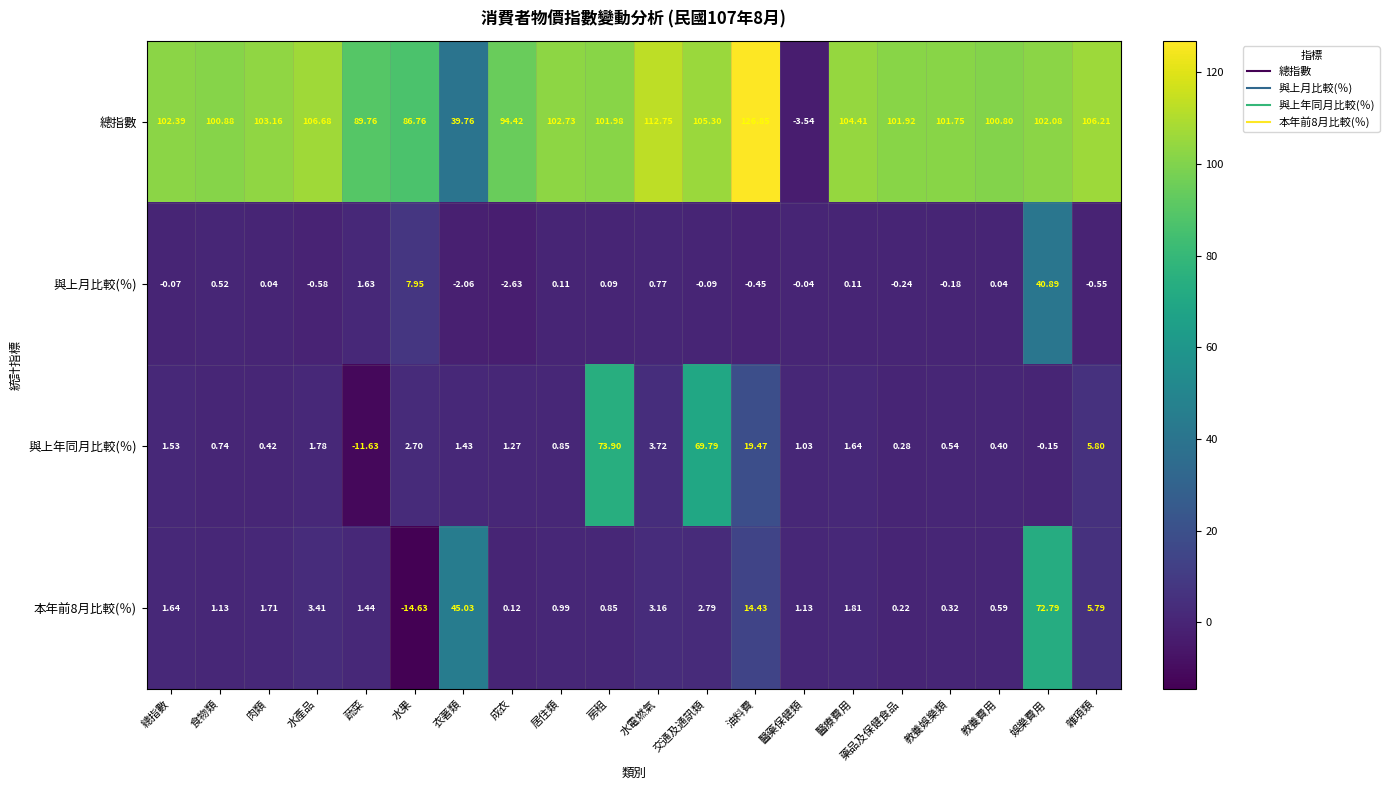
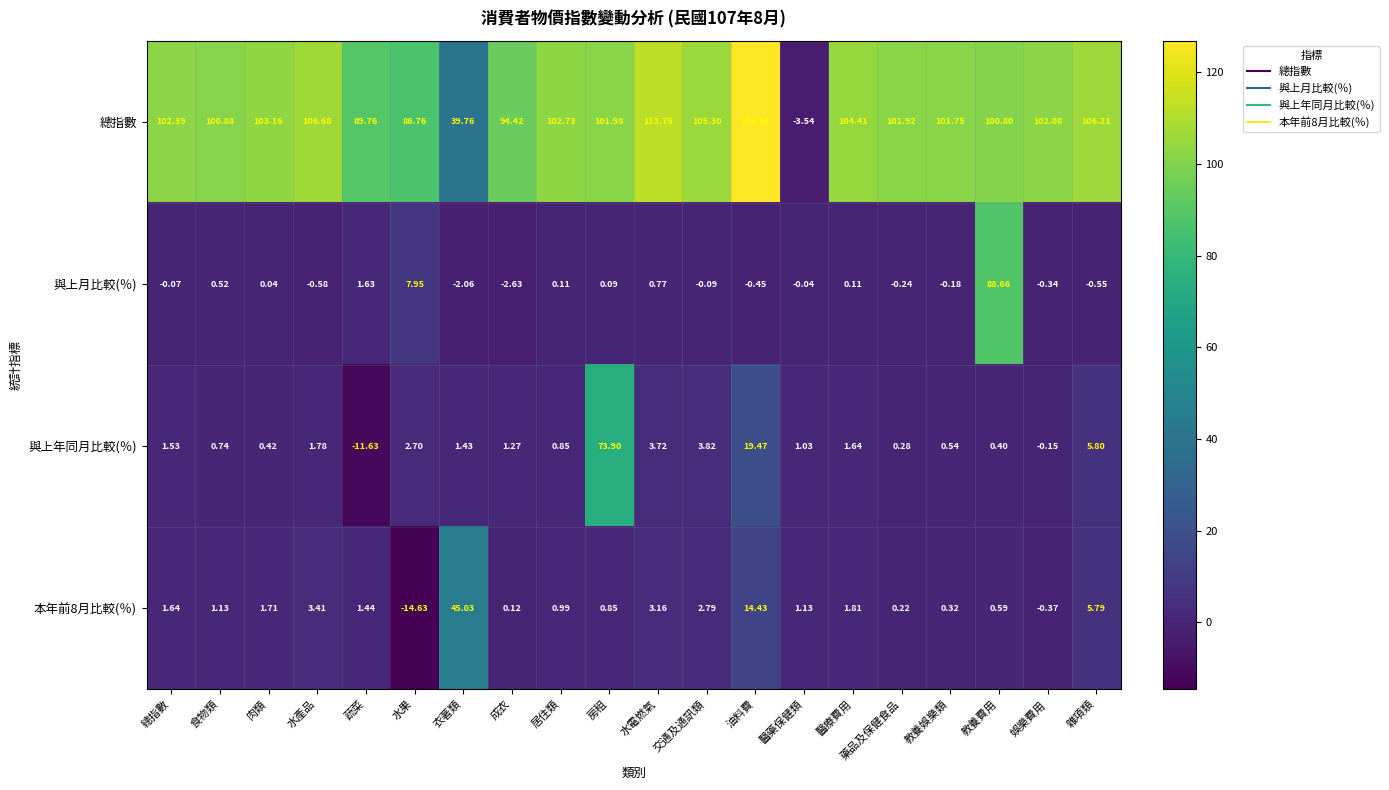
  {
    "總指數": {
      "總指數": 102.39,
      "食物類": 100.88,
      "肉類": 103.16,
      "水產品": 106.68,
      "蔬菜": 89.76,
      "水果": 86.76,
      "衣著類": 39.76,
      "成衣": 94.42,
      "居住類": 102.73,
      "房租": 101.98,
      "水電燃氣": 112.75,
      "交通及通訊類": 105.30,
      "醫藥保健類": -3.54,
      "醫療費用": 104.41,
      "藥品及保健食品": 101.92,
      "教養娛樂類": 101.75,
      "教養費用": 100.80,
      "娛樂費用": 102.08,
      "雜項類": 106.21
    },
    "與上月比較(％)": {
      "總指數": -0.07,
      "食物類": 0.52,
      "肉類": 0.04,
      "水產品": -0.58,
      "蔬菜": 1.63,
      "水果": 7.95,
      "衣著類": -2.06,
      "成衣": -2.63,
      "居住類": 0.11,
      "房租": 0.09,
      "水電燃氣": 0.77,
      "交通及通訊類": -0.09,
      "油料費": -0.45,
      "醫藥保健類": -0.04,
      "醫療費用": 0.11,
      "藥品及保健食品": -0.24,
      "教養娛樂類": -0.18,
-     "教養費用": 0.04,
-     "娛樂費用": 40.89,
+     "教養費用": 88.66,
+     "娛樂費用": -0.34,
      "雜項類": -0.55
    },
    "與上年同月比較(％)": {
      "總指數": 1.53,
      "食物類": 0.74,
      "肉類": 0.42,
      "水產品": 1.78,
      "蔬菜": -11.63,
      "水果": 2.70,
      "衣著類": 1.43,
      "成衣": 1.27,
      "居住類": 0.85,
      "房租": 73.90,
      "水電燃氣": 3.72,
-     "交通及通訊類": 69.79,
+     "交通及通訊類": 3.82,
      "油料費": 19.47,
      "醫藥保健類": 1.03,
      "醫療費用": 1.64,
      "藥品及保健食品": 0.28,
      "教養娛樂類": 0.54,
      "教養費用": 0.40,
      "娛樂費用": -0.15,
      "雜項類": 5.80
    },
    "本年前8月比較(％)": {
      "總指數": 1.64,
      "食物類": 1.13,
      "肉類": 1.71,
      "水產品": 3.41,
      "蔬菜": 1.44,
      "水果": -14.63,
      "衣著類": 45.03,
      "成衣": 0.12,
      "居住類": 0.99,
      "房租": 0.85,
      "水電燃氣": 3.16,
      "交通及通訊類": 2.79,
      "油料費": 14.43,
      "醫藥保健類": 1.13,
      "醫療費用": 1.81,
      "藥品及保健食品": 0.22,
      "教養娛樂類": 0.32,
      "教養費用": 0.59,
-     "娛樂費用": 72.79,
+     "娛樂費用": -0.37,
      "雜項類": 5.79
    }
  }
